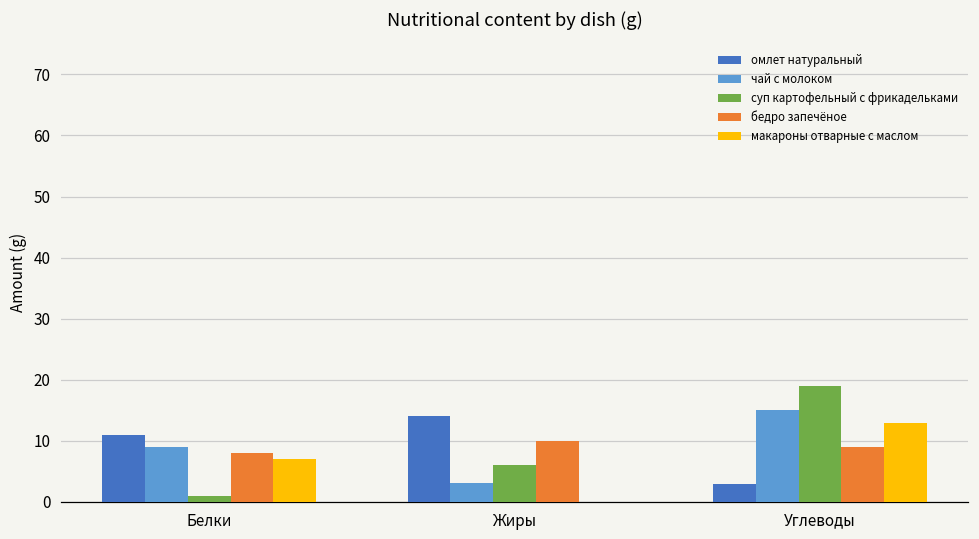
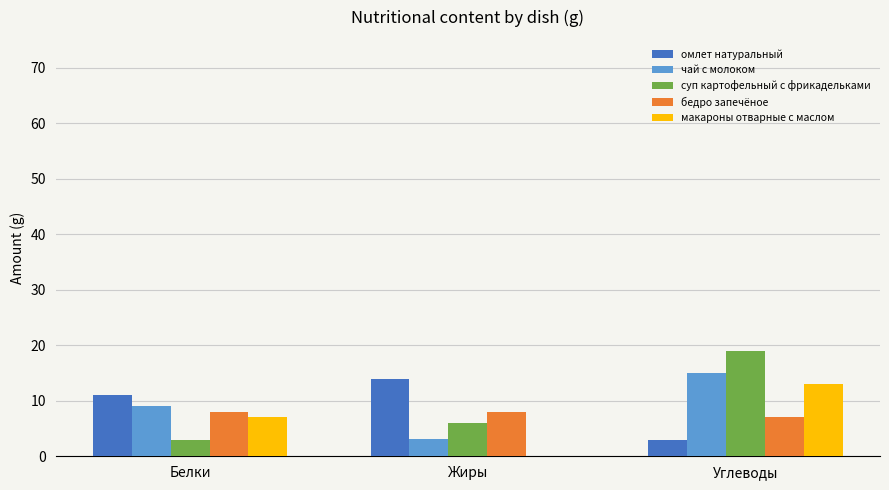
  {
    "суп картофельный с фрикадельками": {
-     "Белки": 1,
+     "Белки": 3,
      "Жиры": 6,
      "Углеводы": 19
    },
    "бедро запечёное": {
      "Белки": 8,
-     "Жиры": 10,
-     "Углеводы": 9
+     "Жиры": 8,
+     "Углеводы": 7
    },
    "макароны отварные с маслом": {
      "Белки": 7,
      "Жиры": 0,
      "Углеводы": 13
    }
  }
